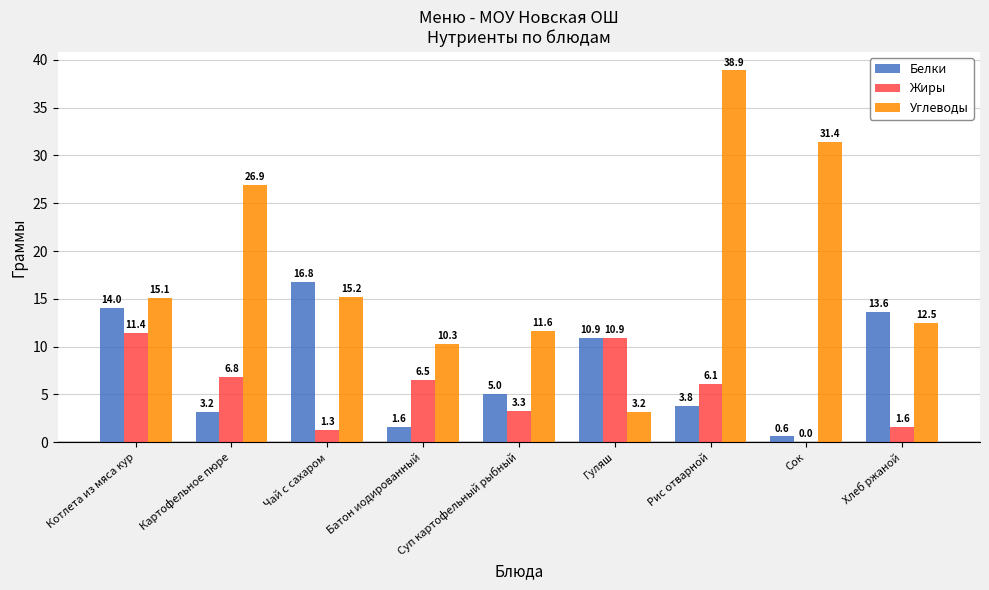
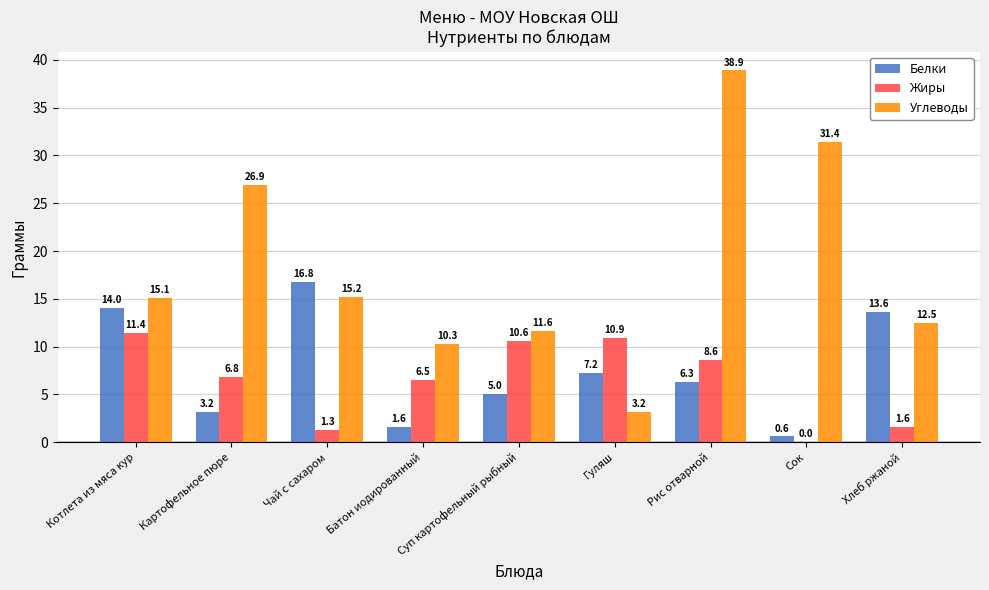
  {
    "Белки": {
      "Котлета из мяса кур": 14.0,
      "Картофельное пюре": 3.2,
      "Чай с сахаром": 16.8,
      "Батон иодированный": 1.6,
      "Суп картофельный рыбный": 5.0,
-     "Гуляш": 10.9,
-     "Рис отварной": 3.8,
+     "Гуляш": 7.2,
+     "Рис отварной": 6.3,
      "Сок": 0.6,
      "Хлеб ржаной": 13.6
    },
    "Жиры": {
      "Котлета из мяса кур": 11.4,
      "Картофельное пюре": 6.8,
      "Чай с сахаром": 1.3,
      "Батон иодированный": 6.5,
-     "Суп картофельный рыбный": 3.3,
+     "Суп картофельный рыбный": 10.6,
      "Гуляш": 10.9,
-     "Рис отварной": 6.1,
+     "Рис отварной": 8.6,
      "Сок": 0.0,
      "Хлеб ржаной": 1.6
    },
    "Углеводы": {
      "Котлета из мяса кур": 15.1,
      "Картофельное пюре": 26.9,
      "Чай с сахаром": 15.2,
      "Батон иодированный": 10.3,
      "Суп картофельный рыбный": 11.6,
      "Гуляш": 3.2,
      "Рис отварной": 38.9,
      "Сок": 31.4,
      "Хлеб ржаной": 12.5
    }
  }
